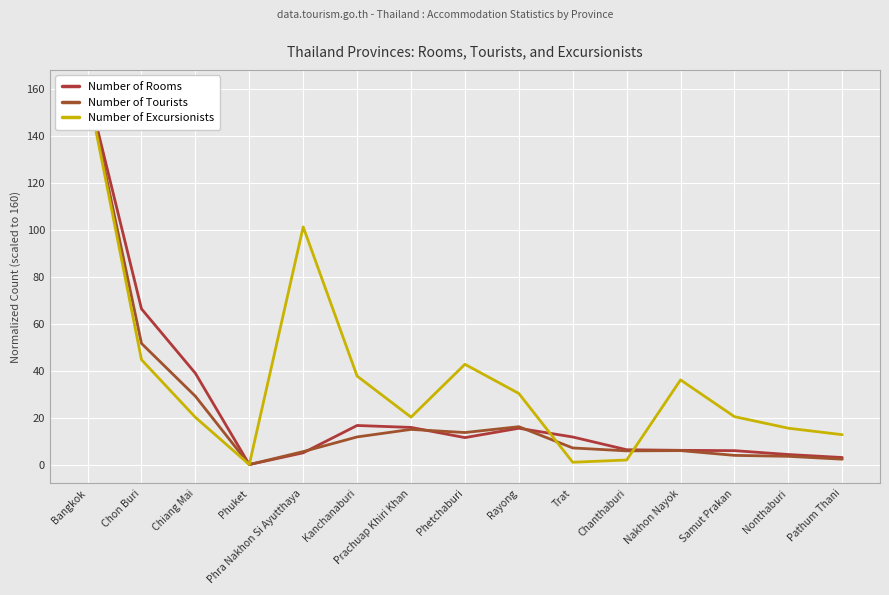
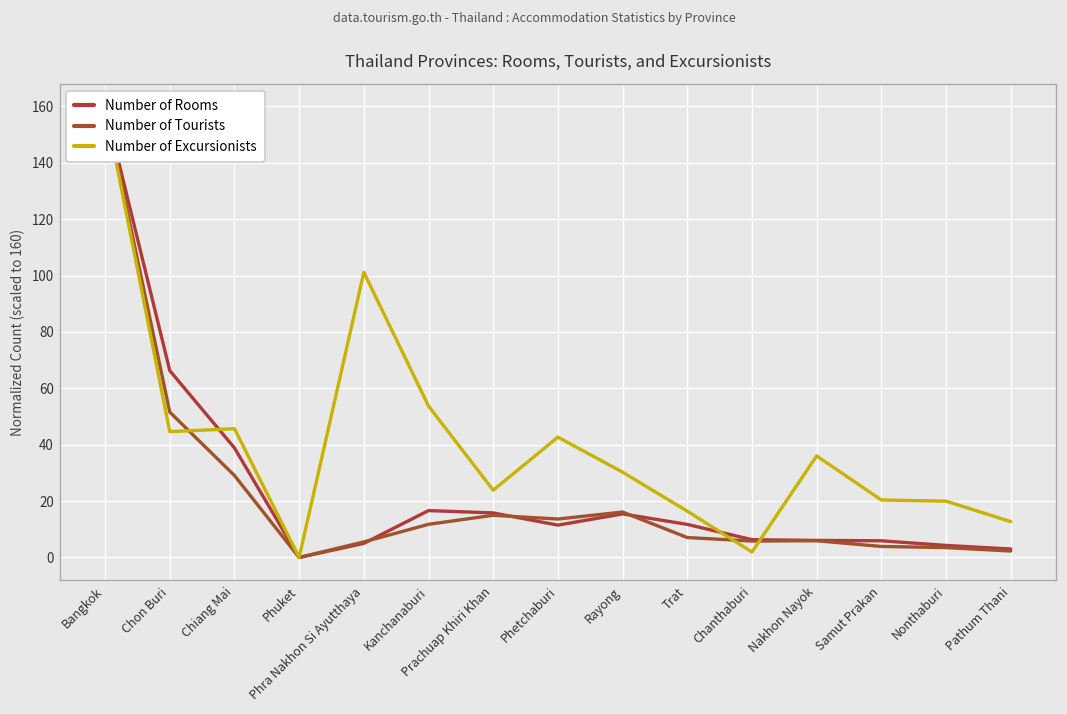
  {
    "Number of Excursionists": {
      "Chon Buri": 45,
-     "Chiang Mai": 20,
+     "Chiang Mai": 46,
      "Phra Nakhon Si Ayutthaya": 101,
-     "Kanchanaburi": 38,
-     "Prachuap Khiri Khan": 20,
+     "Kanchanaburi": 54,
+     "Prachuap Khiri Khan": 24,
      "Phetchaburi": 43,
      "Rayong": 30,
-     "Trat": 1,
+     "Trat": 16,
      "Chanthaburi": 2,
      "Nakhon Nayok": 36,
      "Samut Prakan": 20,
-     "Nonthaburi": 15,
+     "Nonthaburi": 20,
      "Pathum Thani": 13
    }
  }
